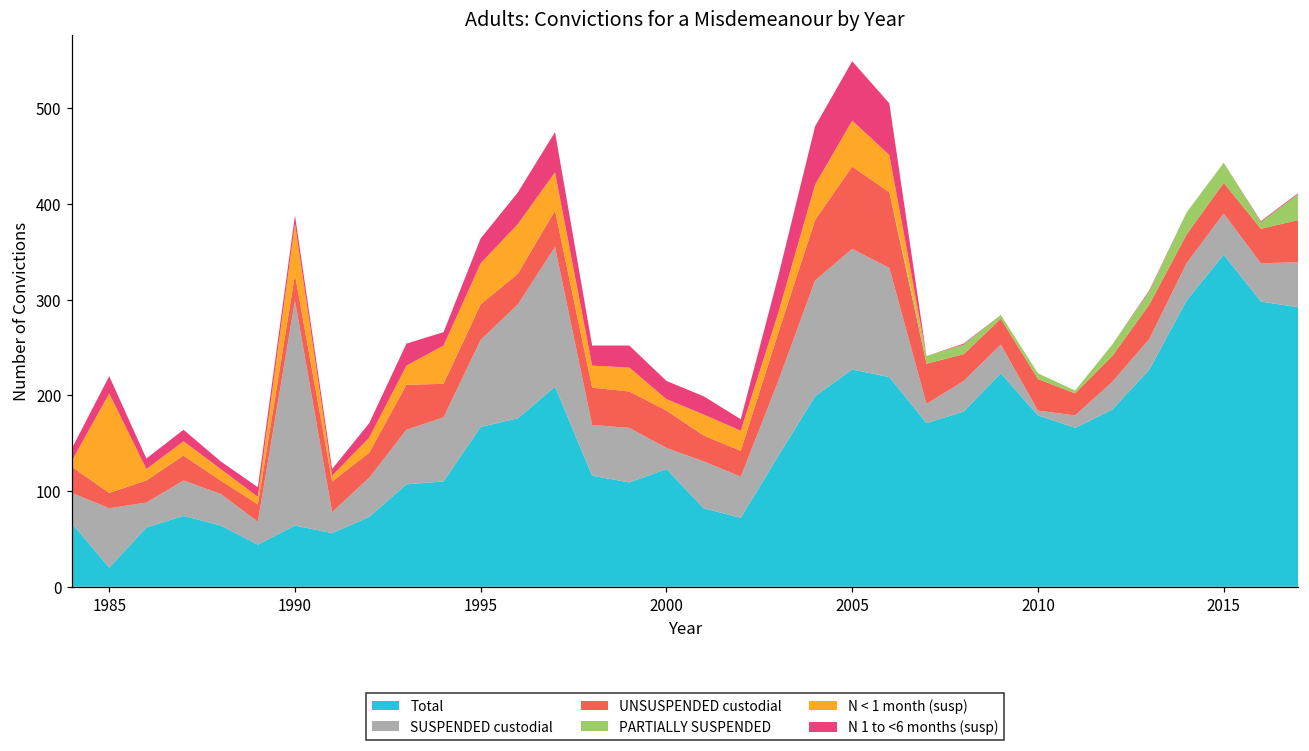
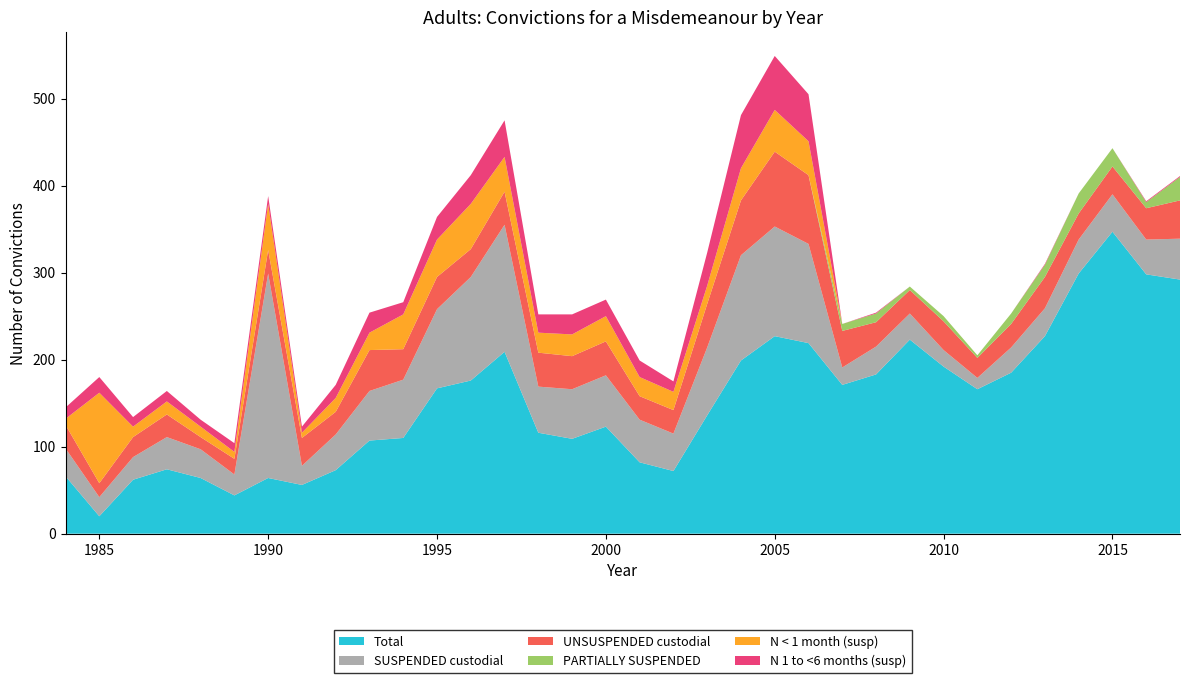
  {
    "Total": {
      "1985": 20,
      "1990": 60,
      "1995": 170,
      "2000": 120,
      "2005": 230,
-     "2010": 180,
+     "2010": 190,
      "2015": 350
    },
    "SUSPENDED custodial": {
-     "1985": 60,
+     "1985": 20,
      "1990": 240,
      "1995": 90,
-     "2000": 20,
+     "2000": 60,
      "2005": 130,
-     "2010": 10,
+     "2010": 20,
      "2015": 40
    },
    "N < 1 month (susp)": {
      "1985": 100,
      "1990": 50,
      "1995": 40,
-     "2000": 10,
+     "2000": 30,
      "2005": 50
    }
  }
